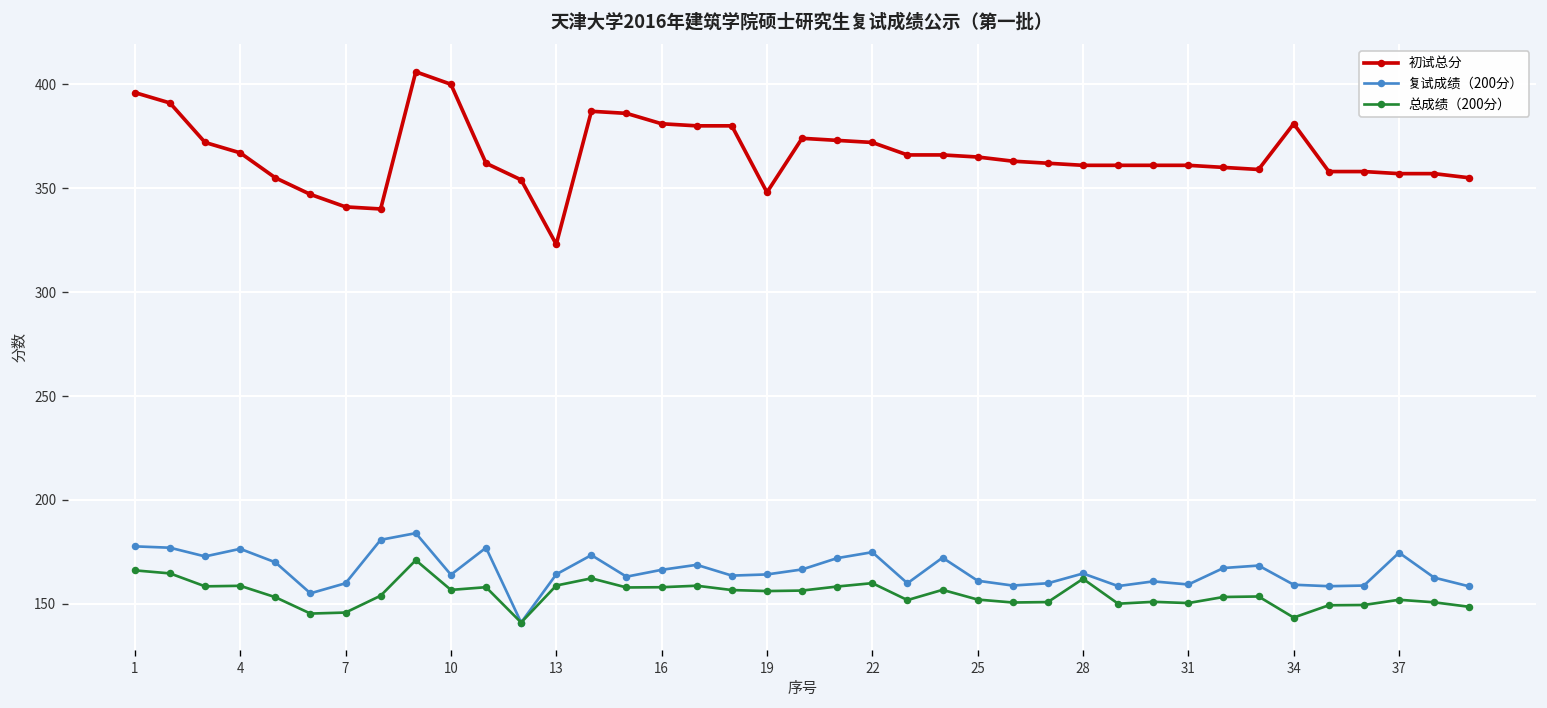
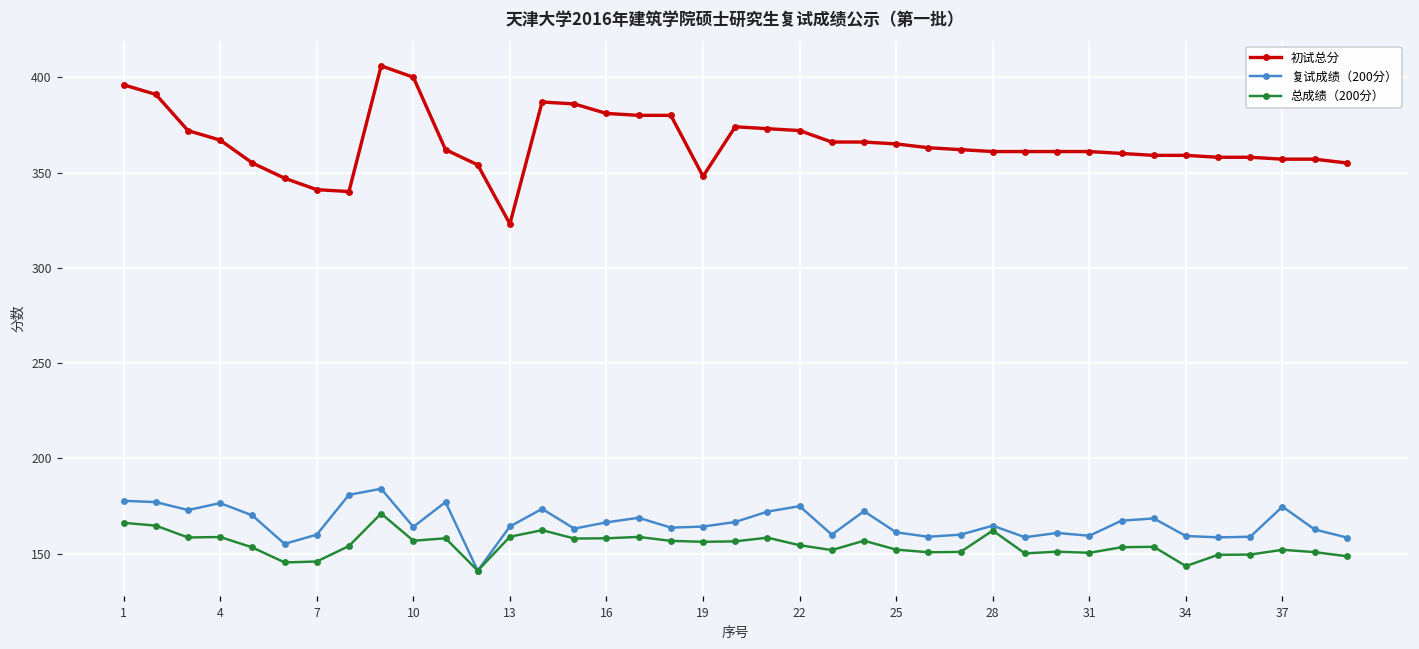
  {
    "初试总分": {
      "1": 396,
      "4": 367,
      "7": 341,
      "10": 400,
      "13": 323,
      "16": 381,
      "19": 348,
      "22": 372,
      "25": 365,
      "28": 361,
      "31": 361,
-     "34": 381,
+     "34": 359,
      "37": 357
    },
    "复试成绩（200分）": {
      "1": 178,
      "4": 176,
      "7": 160,
      "10": 164,
      "13": 164,
      "16": 166,
      "19": 164,
      "22": 175,
      "25": 161,
      "28": 165,
      "31": 159,
      "34": 159,
      "37": 175
    },
    "总成绩（200分）": {
      "1": 166,
      "4": 159,
      "7": 146,
      "10": 157,
      "13": 159,
      "16": 158,
      "19": 156,
-     "22": 160,
+     "22": 154,
      "25": 152,
      "28": 162,
      "31": 150,
      "34": 143,
      "37": 152
    }
  }
